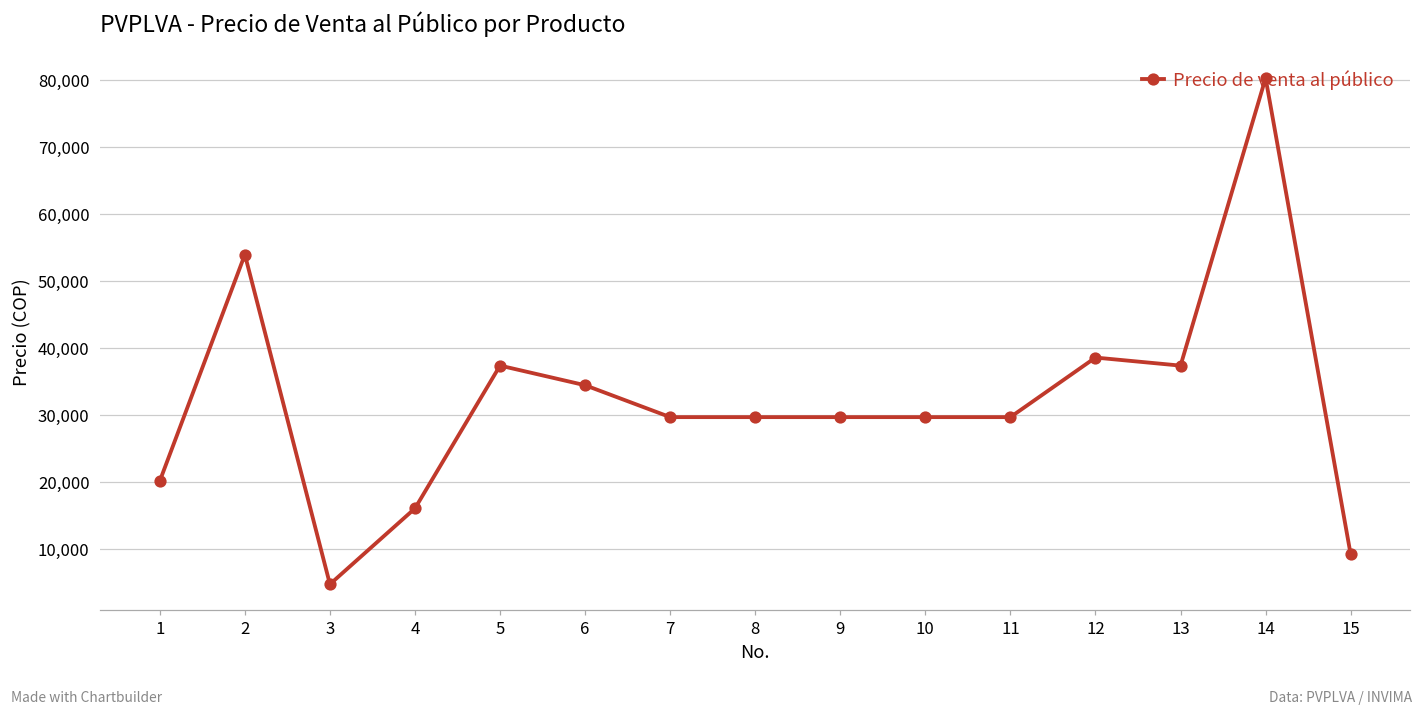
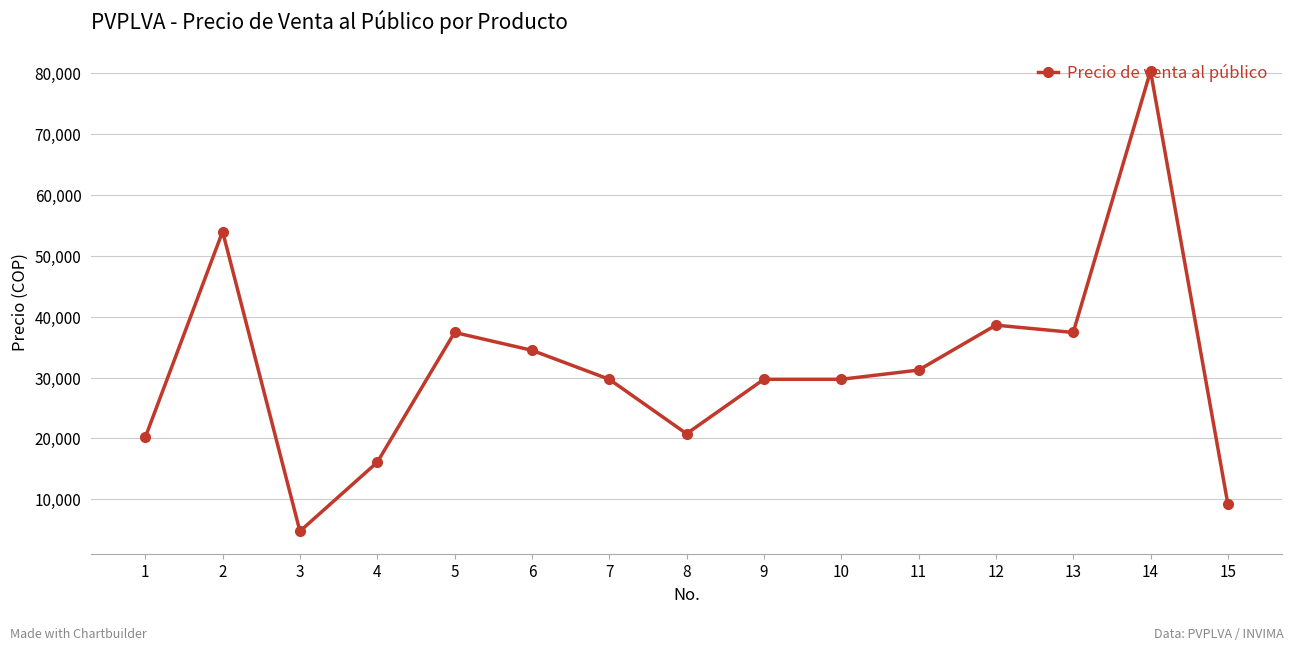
  {
    "1": "20,000",
    "2": "54,000",
    "3": "5,000",
    "4": "16,000",
    "5": "37,000",
    "6": "34,000",
    "7": "30,000",
-   "8": "30,000",
+   "8": "21,000",
    "9": "30,000",
    "10": "30,000",
-   "11": "30,000",
+   "11": "31,000",
    "12": "39,000",
    "13": "37,000",
    "14": "80,000",
    "15": "9,000"
  }
